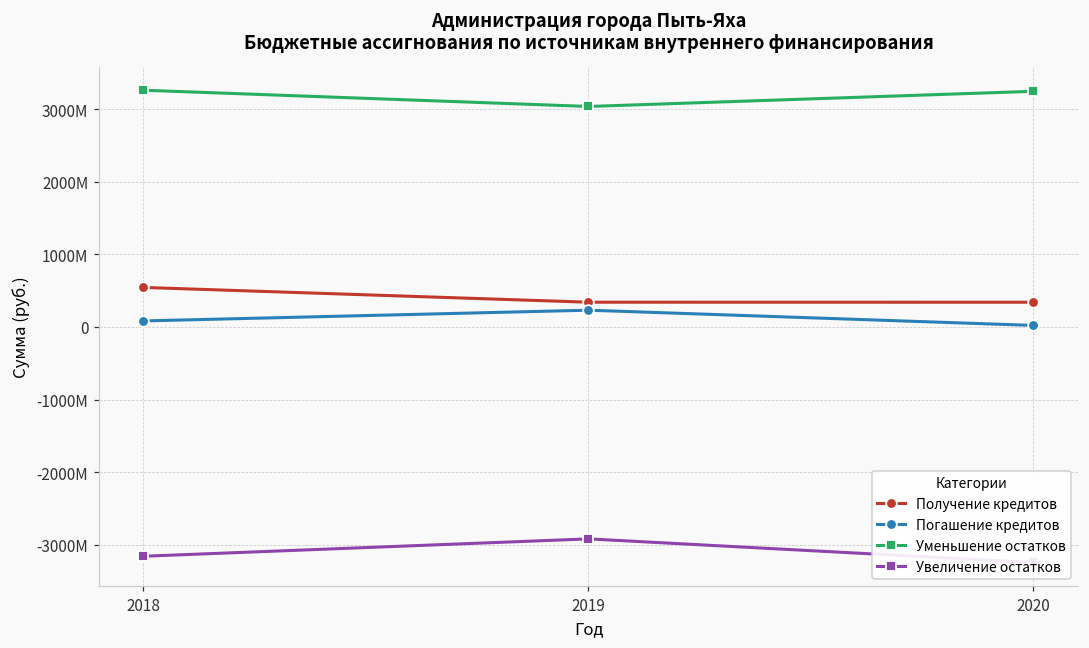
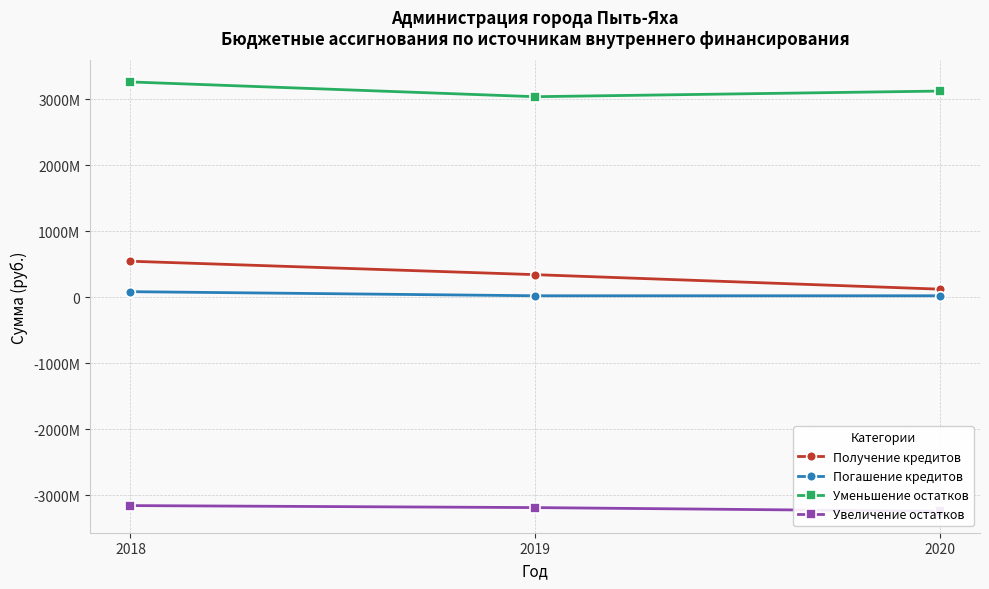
  {
    "Получение кредитов": {
      "2018": 500000000,
      "2019": 300000000,
-     "2020": 300000000
+     "2020": 100000000
    },
    "Погашение кредитов": {
      "2018": 100000000,
-     "2019": 200000000,
+     "2019": 0,
      "2020": 0
    },
    "Уменьшение остатков": {
      "2018": 3300000000,
      "2019": 3000000000,
-     "2020": 3200000000
+     "2020": 3100000000
    },
    "Увеличение остатков": {
      "2018": -3200000000,
-     "2019": -2900000000
+     "2019": -3200000000
    }
  }
